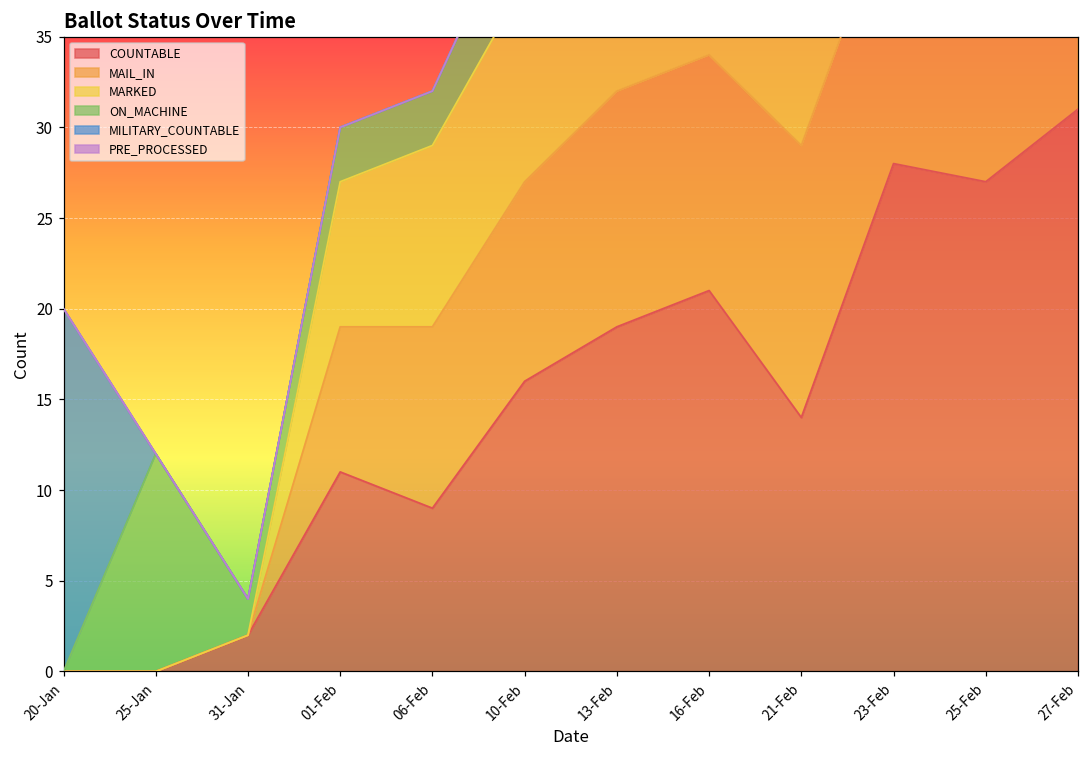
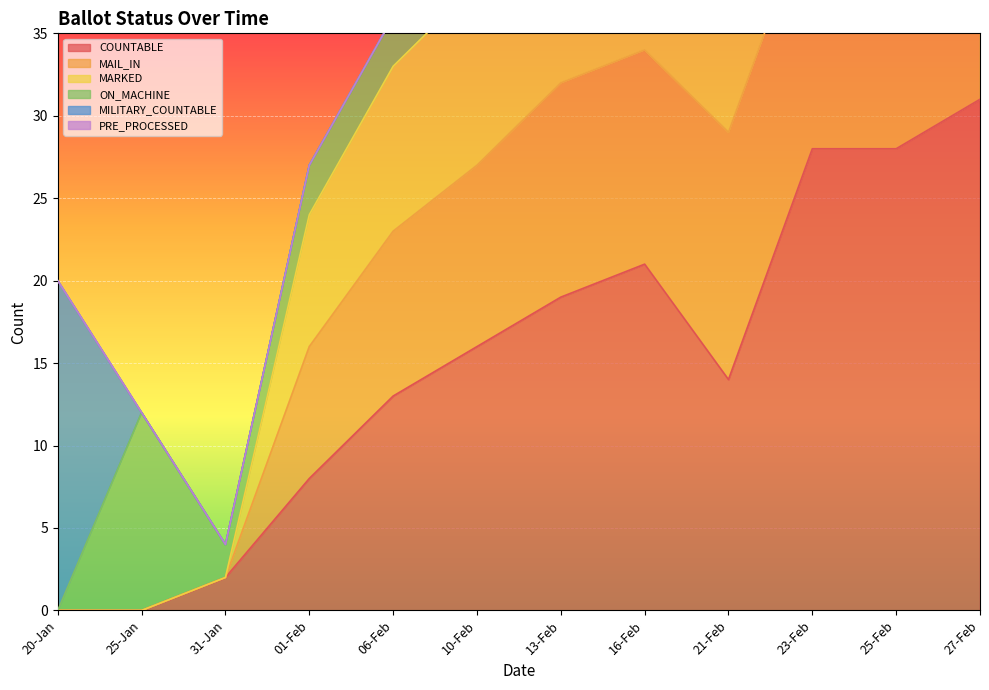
  {
    "COUNTABLE": {
-     "01-Feb": 11,
-     "06-Feb": 9,
+     "01-Feb": 8,
+     "06-Feb": 13,
      "10-Feb": 16,
      "13-Feb": 19,
      "16-Feb": 21,
      "21-Feb": 14,
      "23-Feb": 28,
-     "25-Feb": 27,
+     "25-Feb": 28,
      "27-Feb": 31
    }
  }
